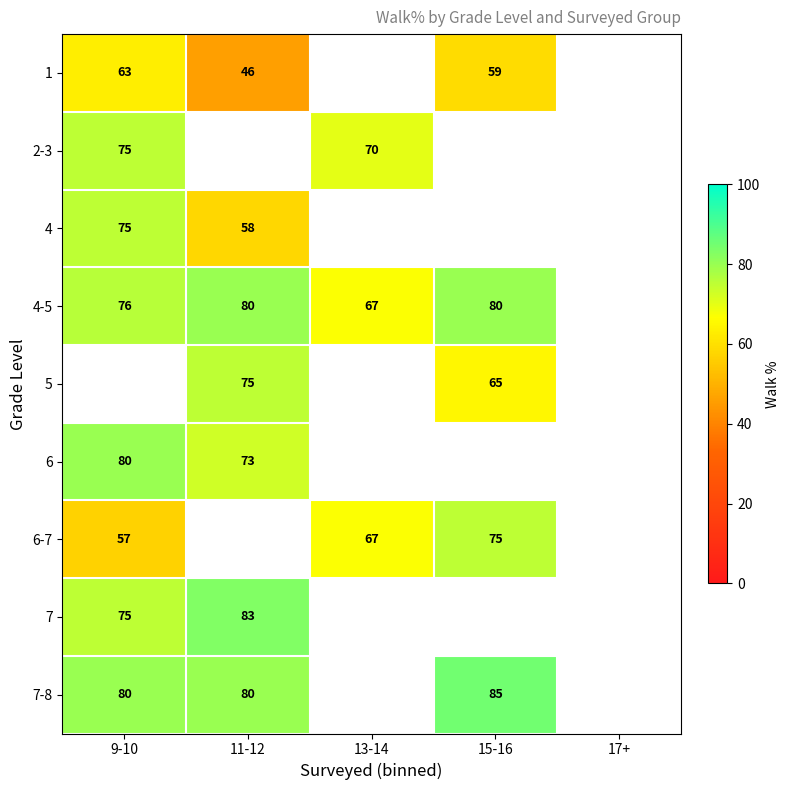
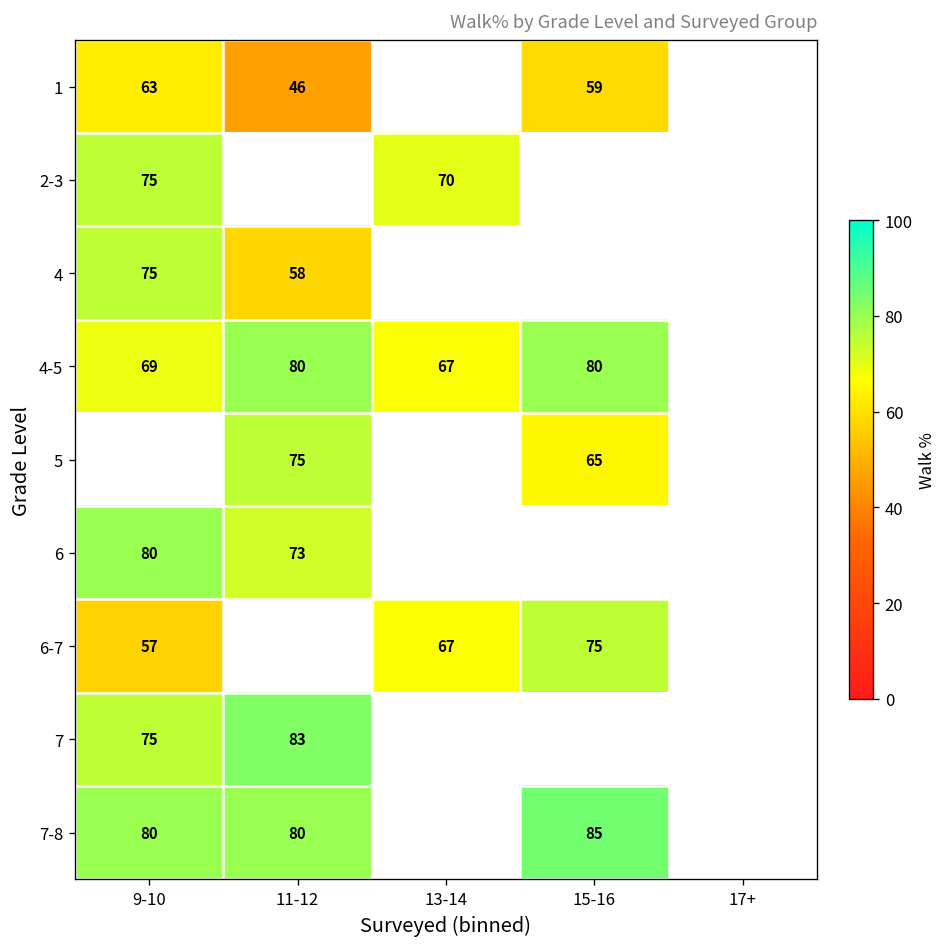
  {
    "1": {
      "9-10": 63,
      "11-12": 46,
      "15-16": 59
    },
    "2-3": {
      "9-10": 75,
      "13-14": 70
    },
    "4": {
      "9-10": 75,
      "11-12": 58
    },
    "4-5": {
-     "9-10": 76,
+     "9-10": 69,
      "11-12": 80,
      "13-14": 67,
      "15-16": 80
    },
    "5": {
      "11-12": 75,
      "15-16": 65
    },
    "6": {
      "9-10": 80,
      "11-12": 73
    },
    "6-7": {
      "9-10": 57,
      "13-14": 67,
      "15-16": 75
    },
    "7": {
      "9-10": 75,
      "11-12": 83
    },
    "7-8": {
      "9-10": 80,
      "11-12": 80,
      "15-16": 85
    }
  }
